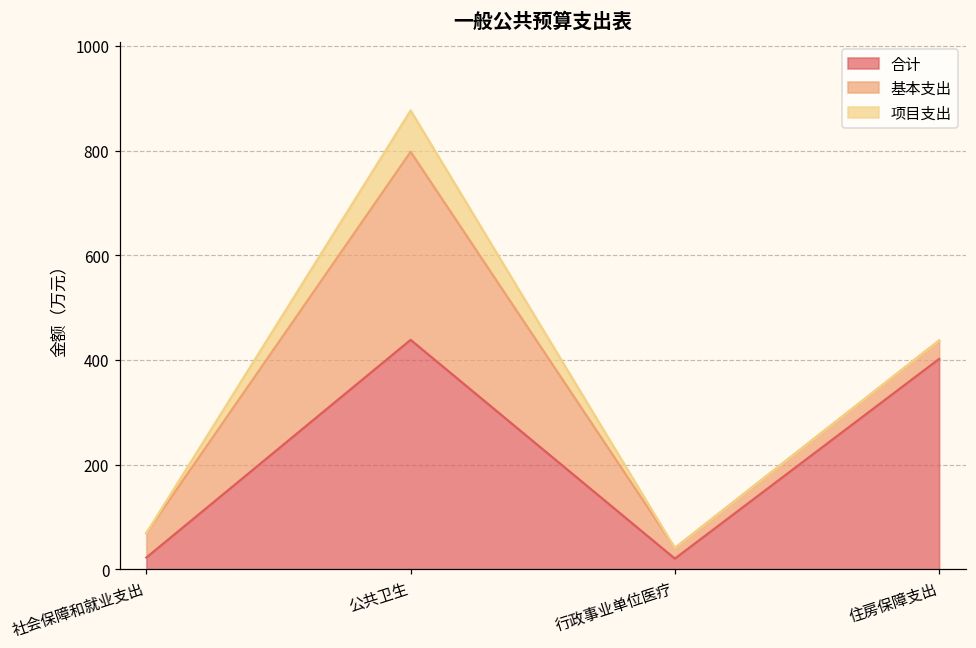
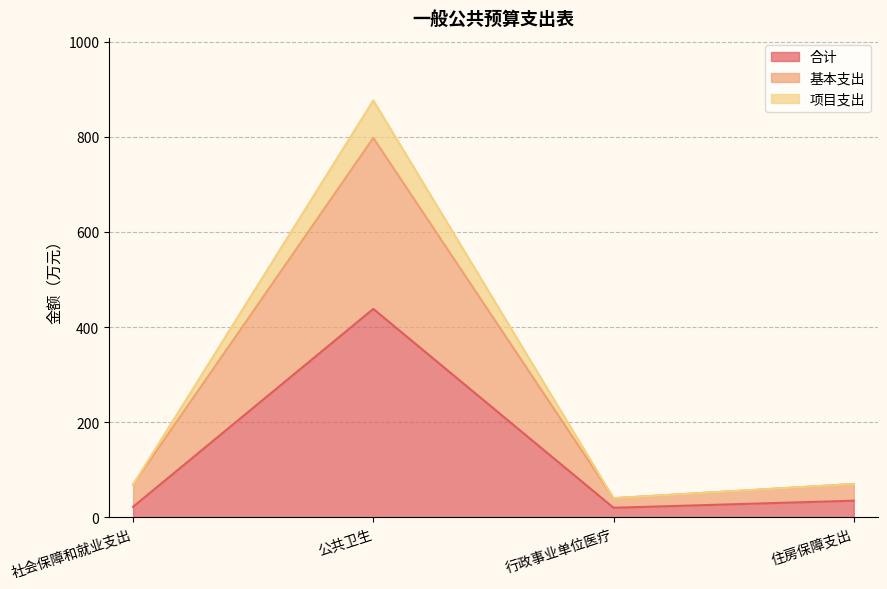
  {
    "合计": {
      "社会保障和就业支出": 20,
      "公共卫生": 440,
      "行政事业单位医疗": 20,
-     "住房保障支出": 400
+     "住房保障支出": 40
    }
  }
